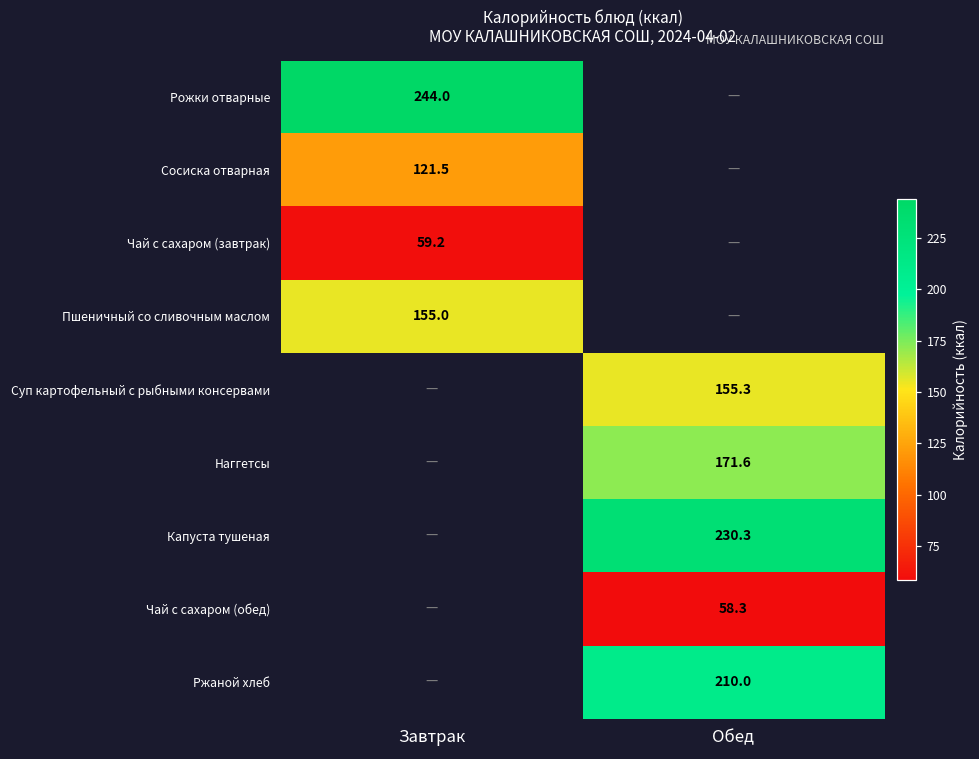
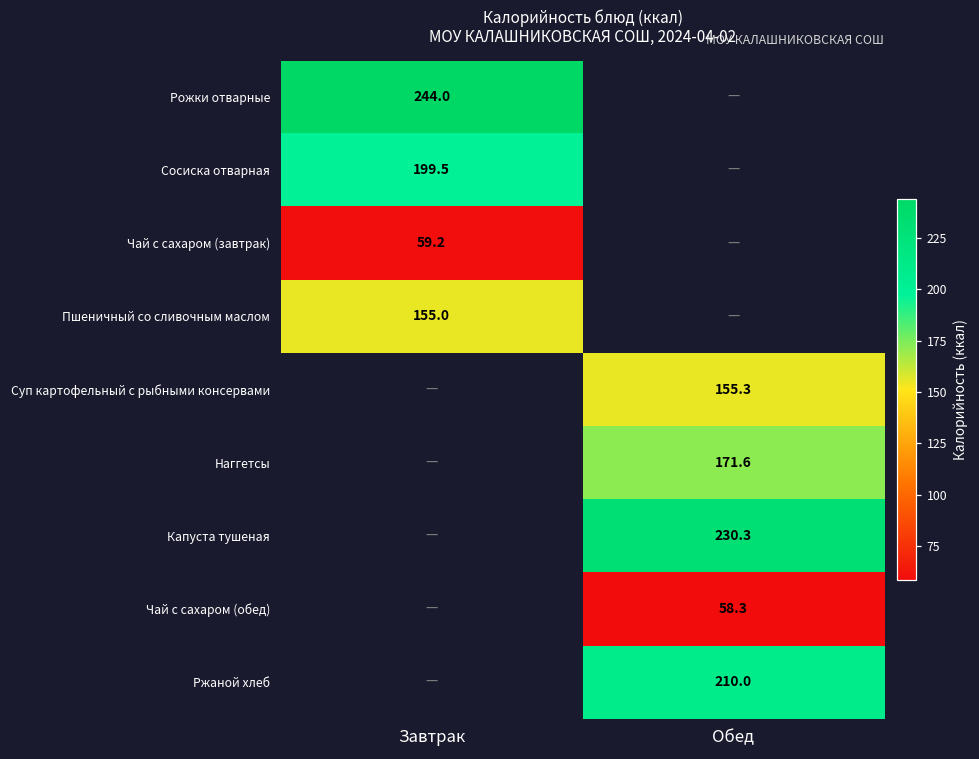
  {
    "Рожки отварные": {
      "Завтрак": 244.0
    },
    "Сосиска отварная": {
-     "Завтрак": 121.5
+     "Завтрак": 199.5
    },
    "Чай с сахаром (завтрак)": {
      "Завтрак": 59.2
    },
    "Пшеничный со сливочным маслом": {
      "Завтрак": 155.0
    },
    "Суп картофельный с рыбными консервами": {
      "Обед": 155.3
    },
    "Наггетсы": {
      "Обед": 171.6
    },
    "Капуста тушеная": {
      "Обед": 230.3
    },
    "Чай с сахаром (обед)": {
      "Обед": 58.3
    },
    "Ржаной хлеб": {
      "Обед": 210.0
    }
  }
